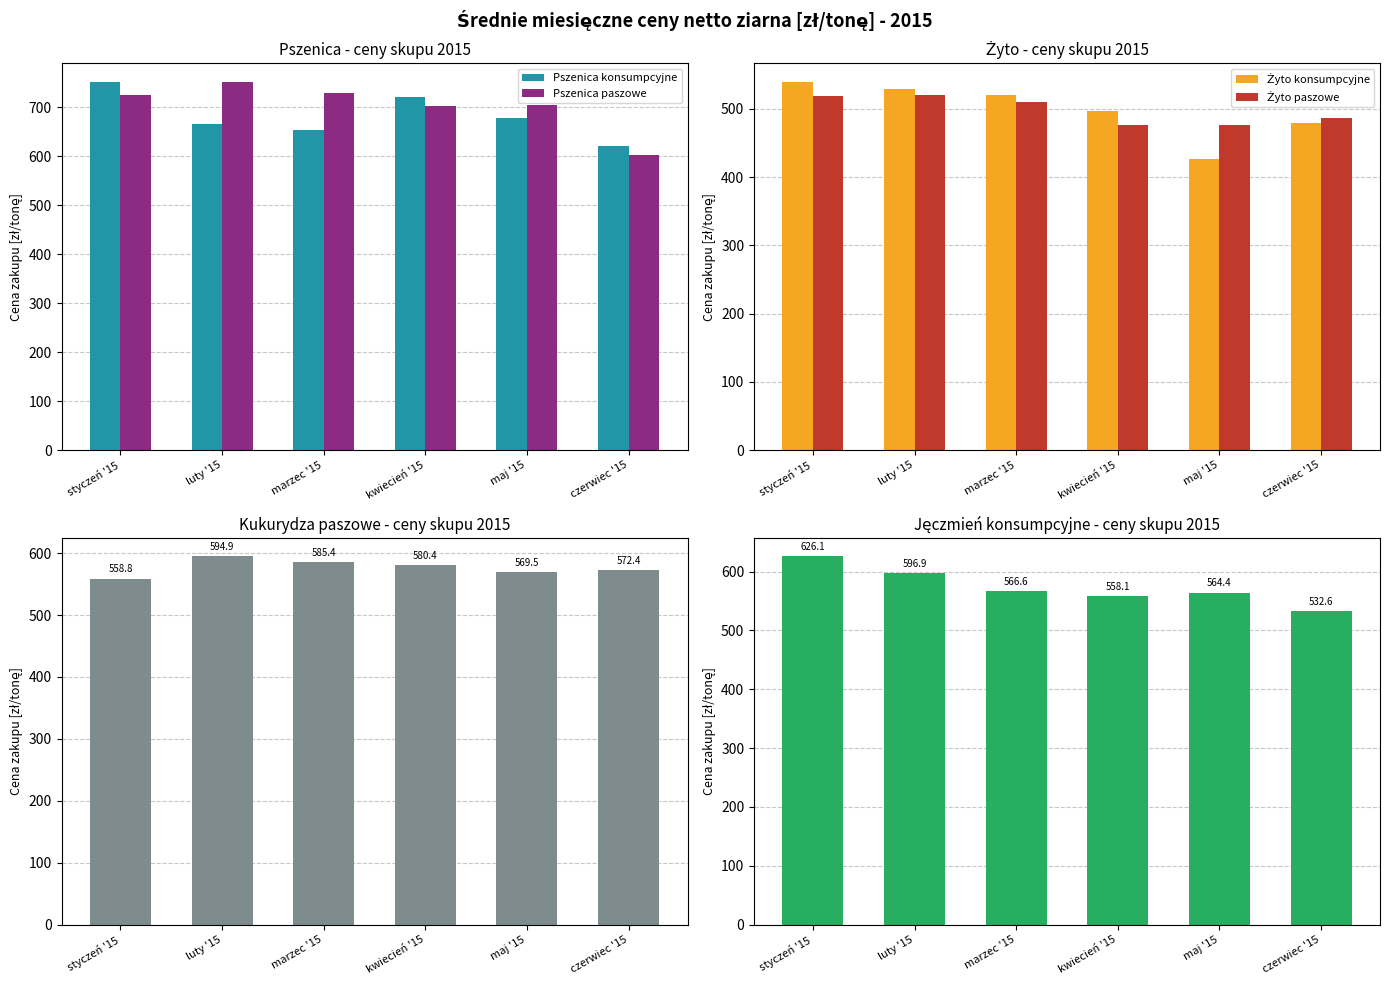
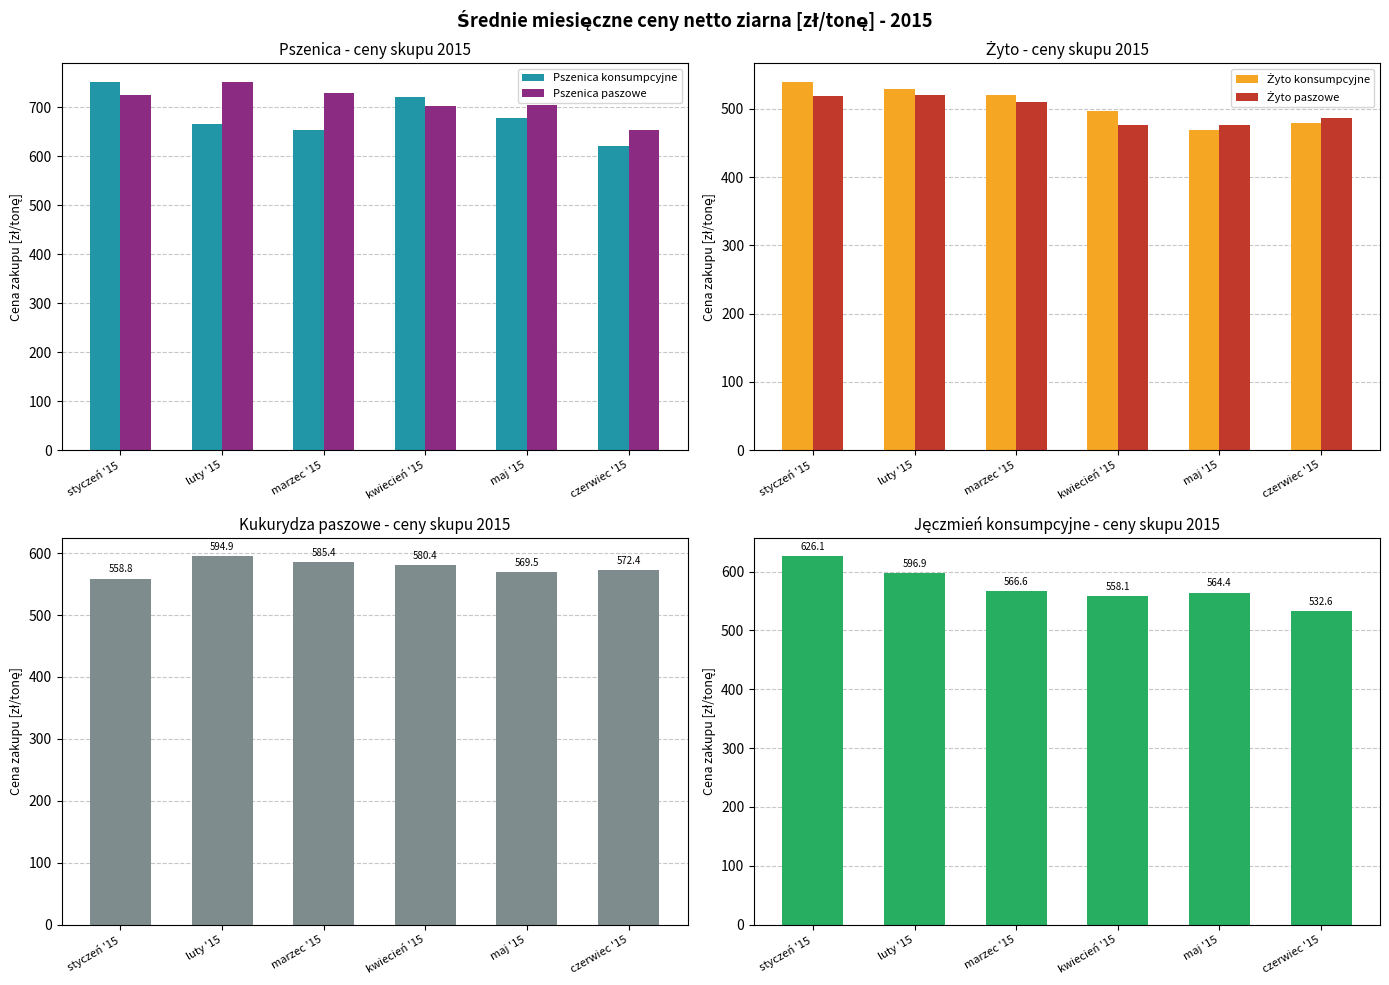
  {
    "Pszenica - ceny skupu 2015": {
      "Pszenica konsumpcyjne": {
        "styczeń '15": 750,
        "luty '15": 660,
        "marzec '15": 650,
        "kwiecień '15": 720,
        "maj '15": 680,
        "czerwiec '15": 620
      },
      "Pszenica paszowe": {
        "styczeń '15": 720,
        "luty '15": 750,
        "marzec '15": 730,
        "kwiecień '15": 700,
        "maj '15": 710,
-       "czerwiec '15": 600
+       "czerwiec '15": 650
      }
    },
    "Żyto - ceny skupu 2015": {
      "Żyto konsumpcyjne": {
        "styczeń '15": 540,
        "luty '15": 530,
        "marzec '15": 520,
        "kwiecień '15": 500,
-       "maj '15": 430,
+       "maj '15": 470,
        "czerwiec '15": 480
      },
      "Żyto paszowe": {
        "styczeń '15": 520,
        "luty '15": 520,
        "marzec '15": 510,
        "kwiecień '15": 480,
        "maj '15": 480,
        "czerwiec '15": 490
      }
    },
    "Kukurydza paszowe - ceny skupu 2015": {
      "styczeń '15": 558.8,
      "luty '15": 594.9,
      "marzec '15": 585.4,
      "kwiecień '15": 580.4,
      "maj '15": 569.5,
      "czerwiec '15": 572.4
    },
    "Jęczmień konsumpcyjne - ceny skupu 2015": {
      "styczeń '15": 626.1,
      "luty '15": 596.9,
      "marzec '15": 566.6,
      "kwiecień '15": 558.1,
      "maj '15": 564.4,
      "czerwiec '15": 532.6
    }
  }
